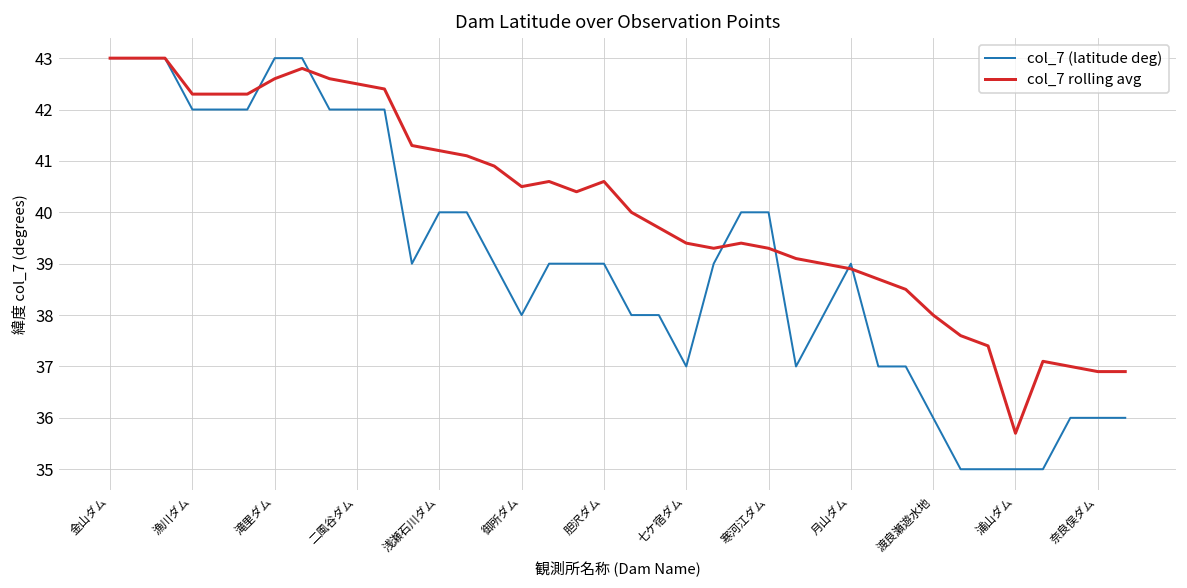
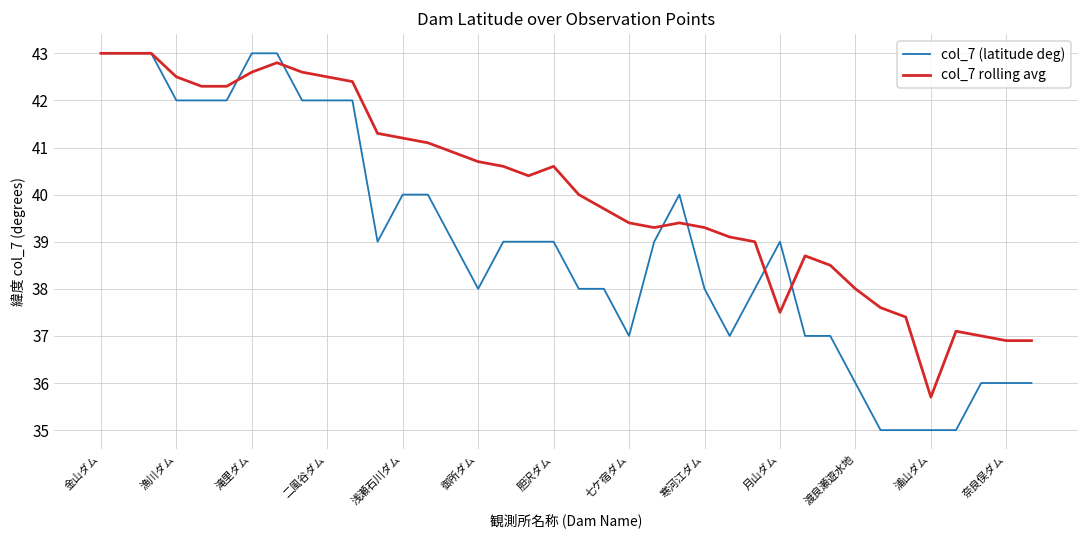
  {
    "col_7 (latitude deg)": {
      "漁川ダム": 42,
      "滝里ダム": 43,
      "二風谷ダム": 42,
      "浅瀬石川ダム": 40,
      "御所ダム": 38,
      "胆沢ダム": 39,
      "七ケ宿ダム": 37,
-     "寒河江ダム": 40,
+     "寒河江ダム": 38,
      "月山ダム": 39,
      "渡良瀬遊水地": 36,
      "浦山ダム": 35,
      "奈良俣ダム": 36
    },
    "col_7 rolling avg": {
-     "漁川ダム": 42.3,
+     "漁川ダム": 42.5,
      "滝里ダム": 42.6,
      "二風谷ダム": 42.5,
      "浅瀬石川ダム": 41.2,
-     "御所ダム": 40.5,
+     "御所ダム": 40.7,
      "胆沢ダム": 40.6,
      "七ケ宿ダム": 39.4,
      "寒河江ダム": 39.3,
-     "月山ダム": 38.9,
+     "月山ダム": 37.5,
      "渡良瀬遊水地": 38.0,
      "浦山ダム": 35.7,
      "奈良俣ダム": 36.9
    }
  }
